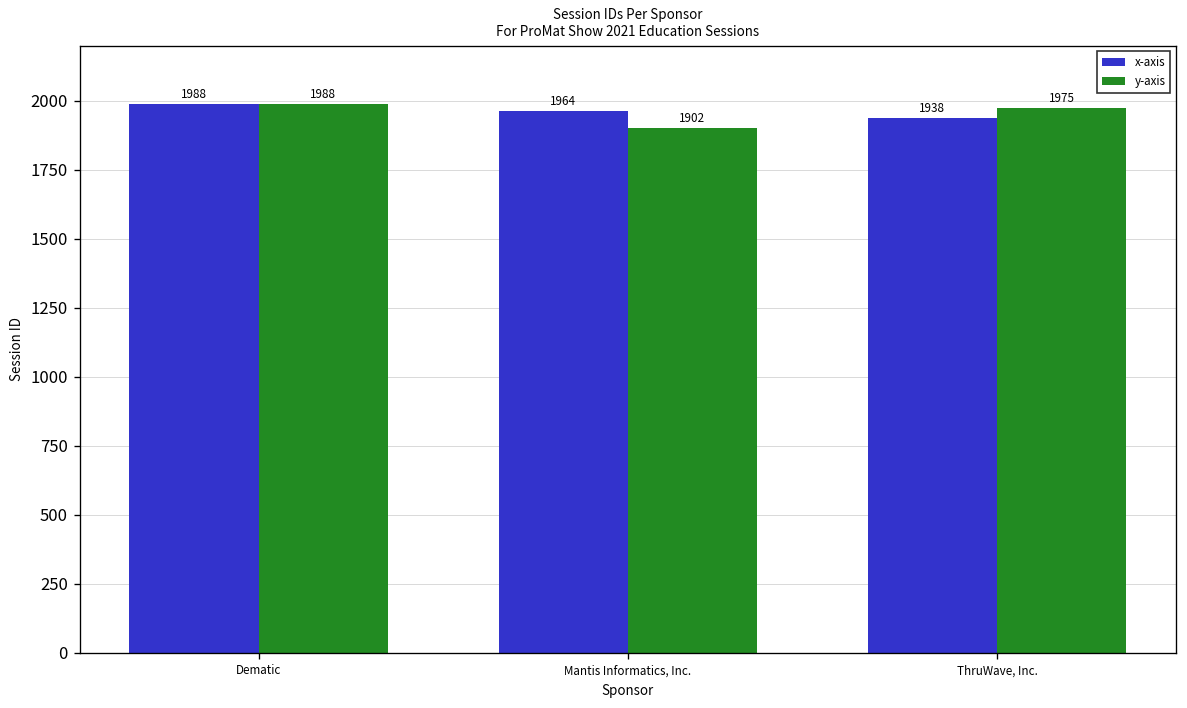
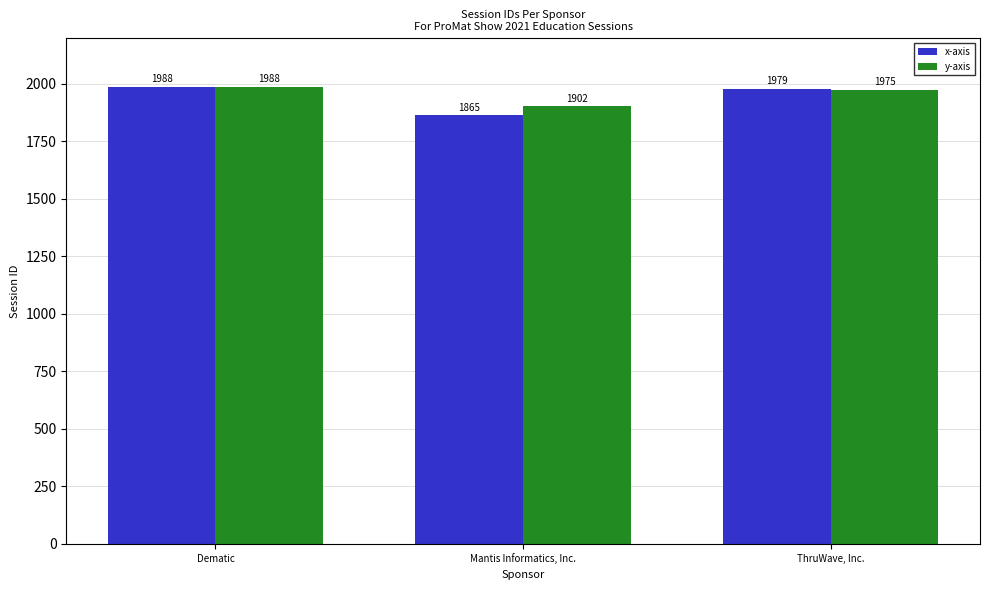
  {
    "x-axis": {
      "Dematic": 1988,
-     "Mantis Informatics, Inc.": 1964,
-     "ThruWave, Inc.": 1938
+     "Mantis Informatics, Inc.": 1865,
+     "ThruWave, Inc.": 1979
    },
    "y-axis": {
      "Dematic": 1988,
      "Mantis Informatics, Inc.": 1902,
      "ThruWave, Inc.": 1975
    }
  }
